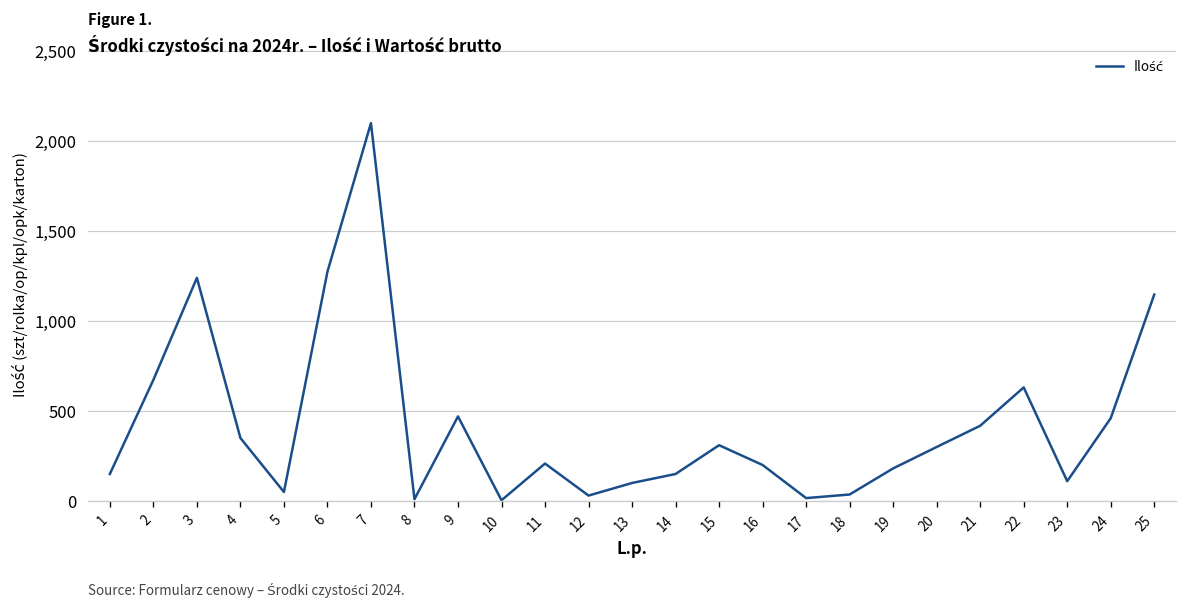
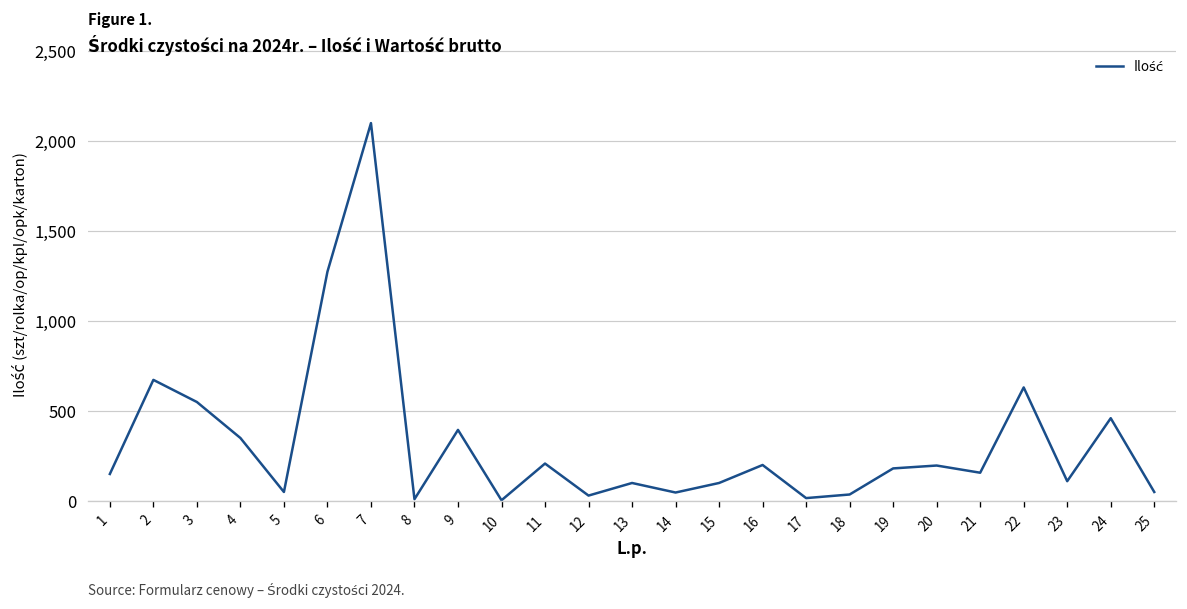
  {
    "1": "150",
    "2": "670",
-   "3": "1,240",
+   "3": "550",
    "4": "350",
    "5": "50",
    "6": "1,270",
    "7": "2,100",
    "8": "10",
-   "9": "470",
+   "9": "400",
    "10": "0",
    "11": "210",
    "12": "30",
    "13": "100",
-   "14": "150",
-   "15": "310",
+   "14": "50",
+   "15": "100",
    "16": "200",
    "17": "20",
    "18": "40",
    "19": "180",
-   "20": "300",
-   "21": "420",
+   "20": "200",
+   "21": "160",
    "22": "630",
    "23": "110",
    "24": "460",
-   "25": "1,150"
+   "25": "50"
  }
